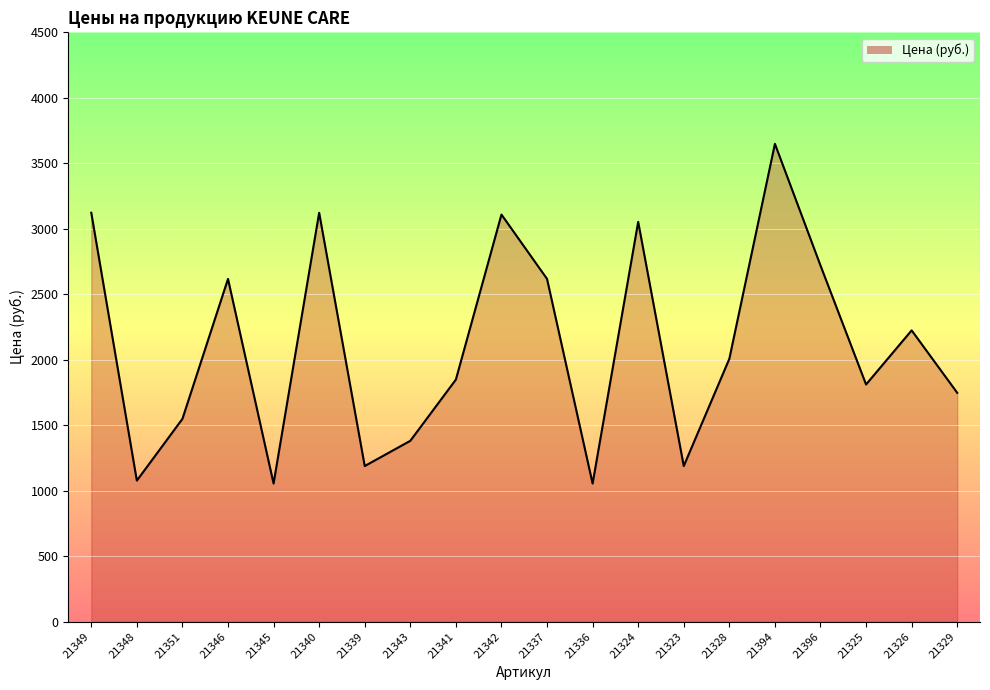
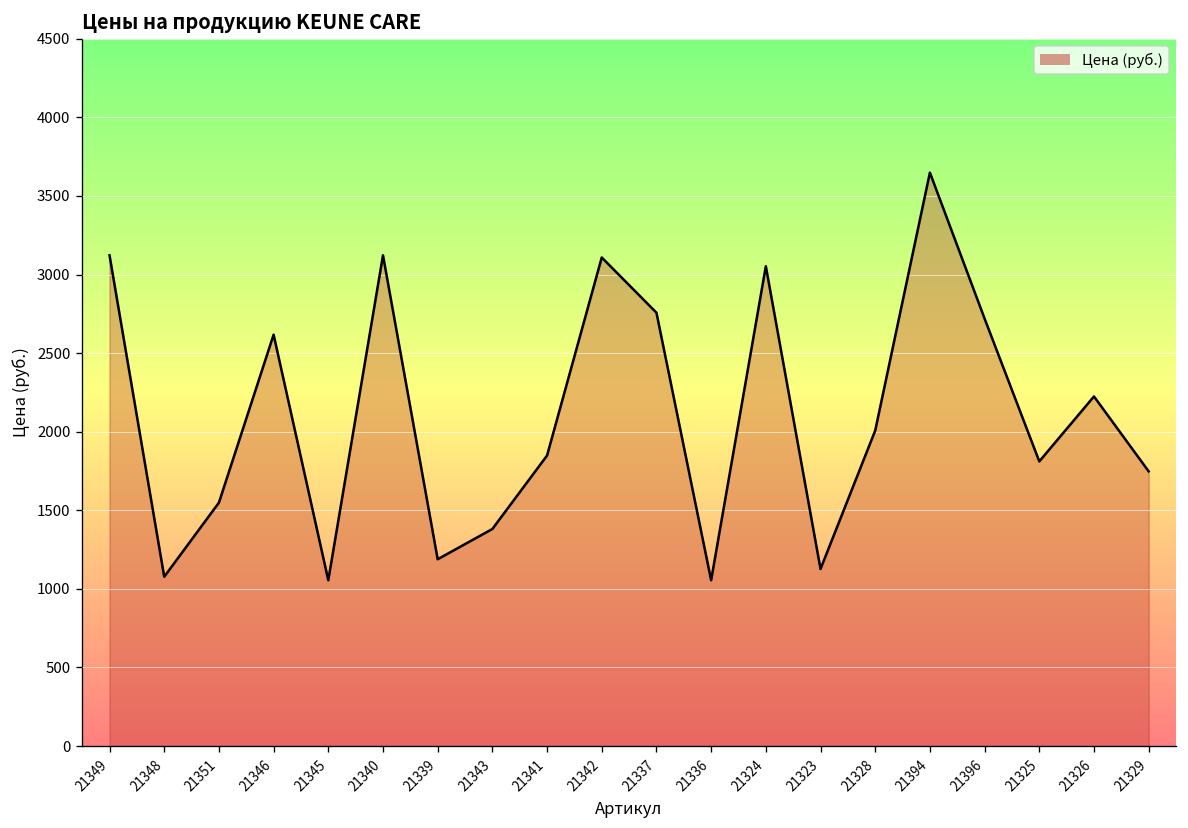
  {
    "21349": 3120,
    "21348": 1080,
    "21351": 1550,
    "21346": 2620,
    "21345": 1060,
    "21340": 3120,
    "21339": 1190,
    "21343": 1380,
    "21341": 1850,
    "21342": 3110,
-   "21337": 2620,
+   "21337": 2760,
    "21336": 1060,
    "21324": 3050,
-   "21323": 1190,
+   "21323": 1130,
    "21328": 2010,
    "21394": 3650,
    "21396": 2720,
    "21325": 1810,
    "21326": 2220,
    "21329": 1750
  }
